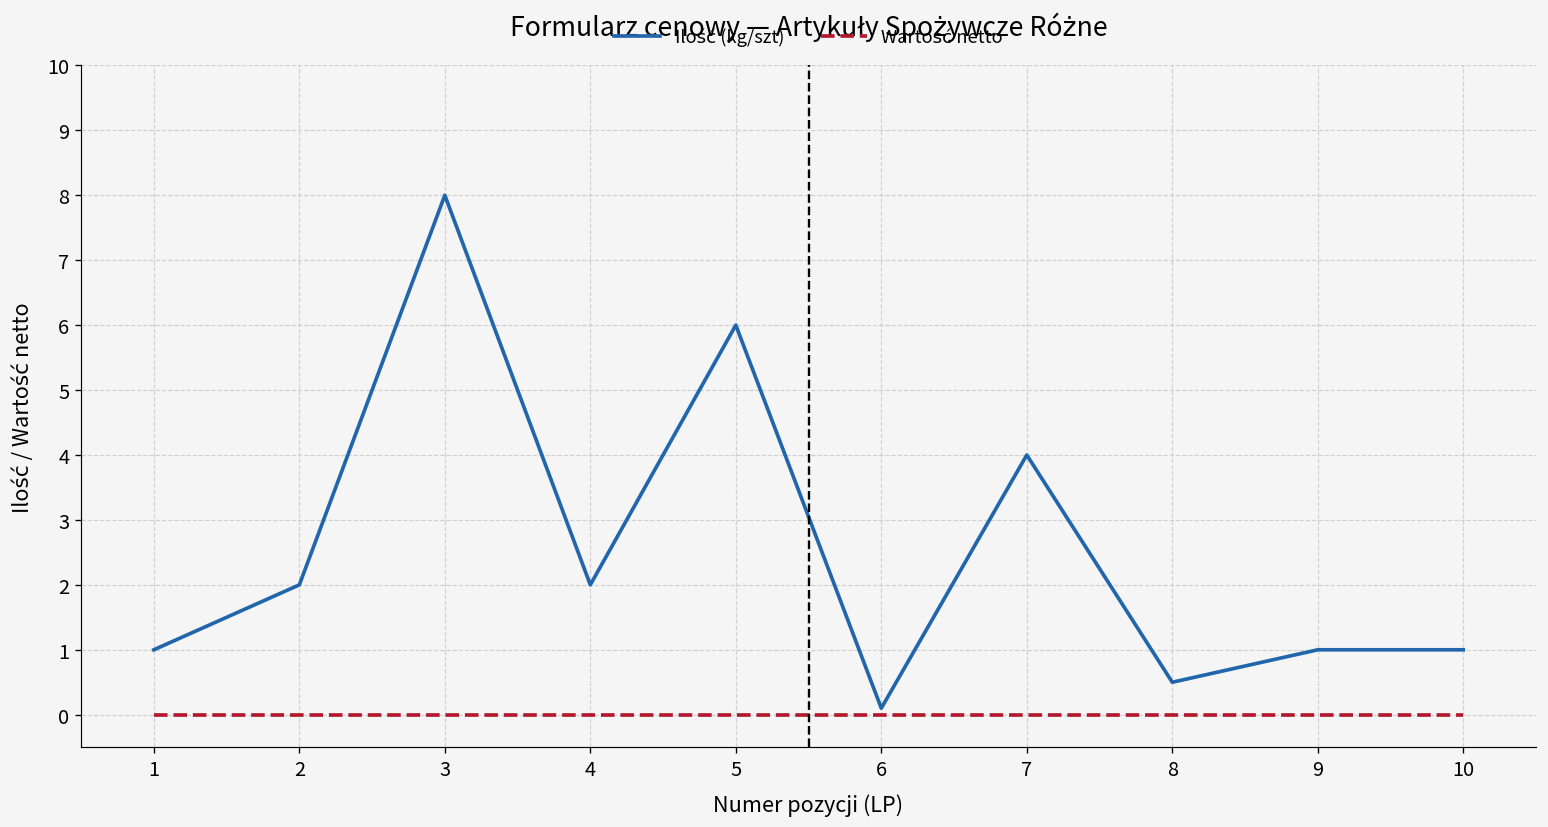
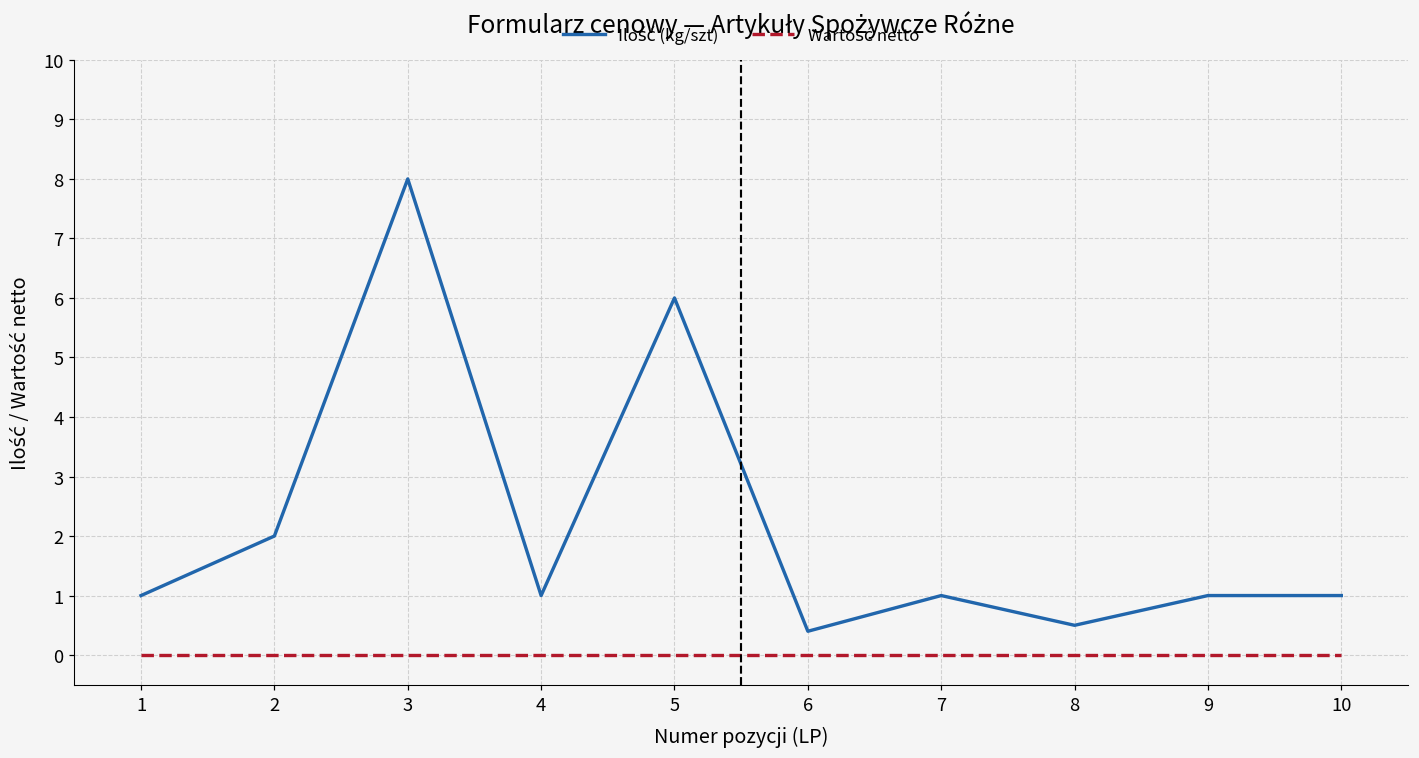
  {
    "Ilość (kg/szt)": {
      "1": 1.0,
      "2": 2.0,
      "3": 8.0,
-     "4": 2,
+     "4": 1,
      "5": 6.0,
-     "6": 0.1,
-     "7": 4,
+     "6": 0.4,
+     "7": 1,
      "8": 0.5,
      "9": 1.0,
      "10": 1.0
    },
    "Wartość netto": {
      "1": 0.0,
      "2": 0.0,
      "3": 0.0,
      "4": 0.0,
      "5": 0.0,
      "6": 0.0,
      "7": 0.0,
      "8": 0.0,
      "9": 0.0,
      "10": 0.0
    }
  }
